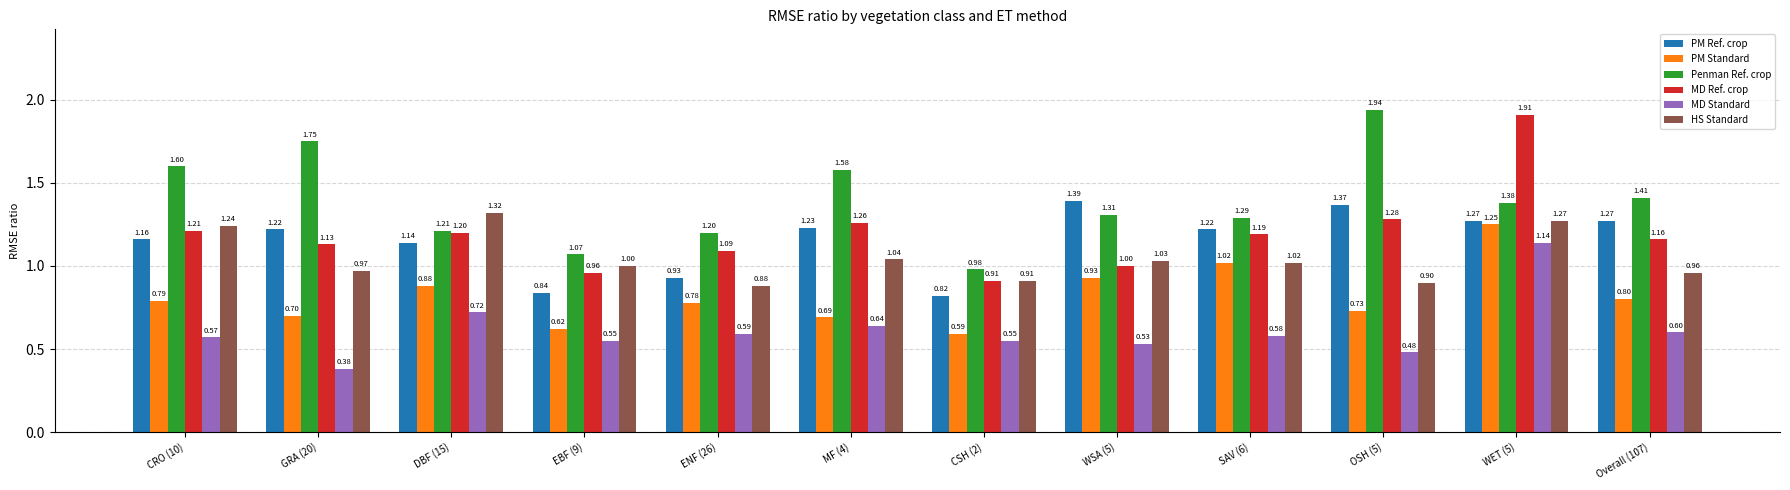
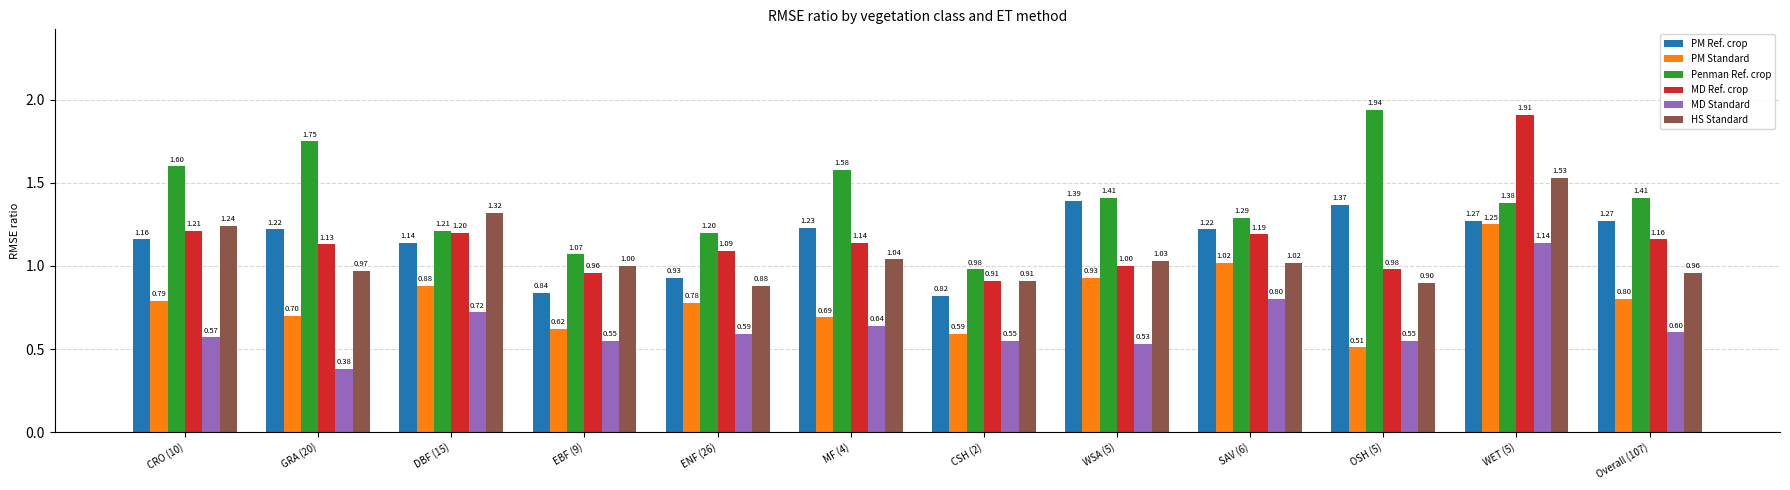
  {
    "PM Ref. crop": {
      "CRO (10)": 1.16,
      "GRA (20)": 1.22,
      "DBF (15)": 1.14,
      "EBF (9)": 0.84,
      "ENF (26)": 0.93,
      "MF (4)": 1.23,
      "CSH (2)": 0.82,
      "WSA (5)": 1.39,
      "SAV (6)": 1.22,
      "OSH (5)": 1.37,
      "WET (5)": 1.27,
      "Overall (107)": 1.27
    },
    "PM Standard": {
      "CRO (10)": 0.79,
      "GRA (20)": 0.70,
      "DBF (15)": 0.88,
      "EBF (9)": 0.62,
      "ENF (26)": 0.78,
      "MF (4)": 0.69,
      "CSH (2)": 0.59,
      "WSA (5)": 0.93,
      "SAV (6)": 1.02,
-     "OSH (5)": 0.73,
+     "OSH (5)": 0.51,
      "WET (5)": 1.25,
      "Overall (107)": 0.80
    },
    "Penman Ref. crop": {
      "CRO (10)": 1.60,
      "GRA (20)": 1.75,
      "DBF (15)": 1.21,
      "EBF (9)": 1.07,
      "ENF (26)": 1.20,
      "MF (4)": 1.58,
      "CSH (2)": 0.98,
-     "WSA (5)": 1.31,
+     "WSA (5)": 1.41,
      "SAV (6)": 1.29,
      "OSH (5)": 1.94,
      "WET (5)": 1.38,
      "Overall (107)": 1.41
    },
    "MD Ref. crop": {
      "CRO (10)": 1.21,
      "GRA (20)": 1.13,
      "DBF (15)": 1.20,
      "EBF (9)": 0.96,
      "ENF (26)": 1.09,
-     "MF (4)": 1.26,
+     "MF (4)": 1.14,
      "CSH (2)": 0.91,
      "WSA (5)": 1.00,
      "SAV (6)": 1.19,
-     "OSH (5)": 1.28,
+     "OSH (5)": 0.98,
      "WET (5)": 1.91,
      "Overall (107)": 1.16
    },
    "MD Standard": {
      "CRO (10)": 0.57,
      "GRA (20)": 0.38,
      "DBF (15)": 0.72,
      "EBF (9)": 0.55,
      "ENF (26)": 0.59,
      "MF (4)": 0.64,
      "CSH (2)": 0.55,
      "WSA (5)": 0.53,
-     "SAV (6)": 0.58,
-     "OSH (5)": 0.48,
+     "SAV (6)": 0.80,
+     "OSH (5)": 0.55,
      "WET (5)": 1.14,
      "Overall (107)": 0.60
    },
    "HS Standard": {
      "CRO (10)": 1.24,
      "GRA (20)": 0.97,
      "DBF (15)": 1.32,
      "EBF (9)": 1.00,
      "ENF (26)": 0.88,
      "MF (4)": 1.04,
      "CSH (2)": 0.91,
      "WSA (5)": 1.03,
      "SAV (6)": 1.02,
      "OSH (5)": 0.90,
-     "WET (5)": 1.27,
+     "WET (5)": 1.53,
      "Overall (107)": 0.96
    }
  }
